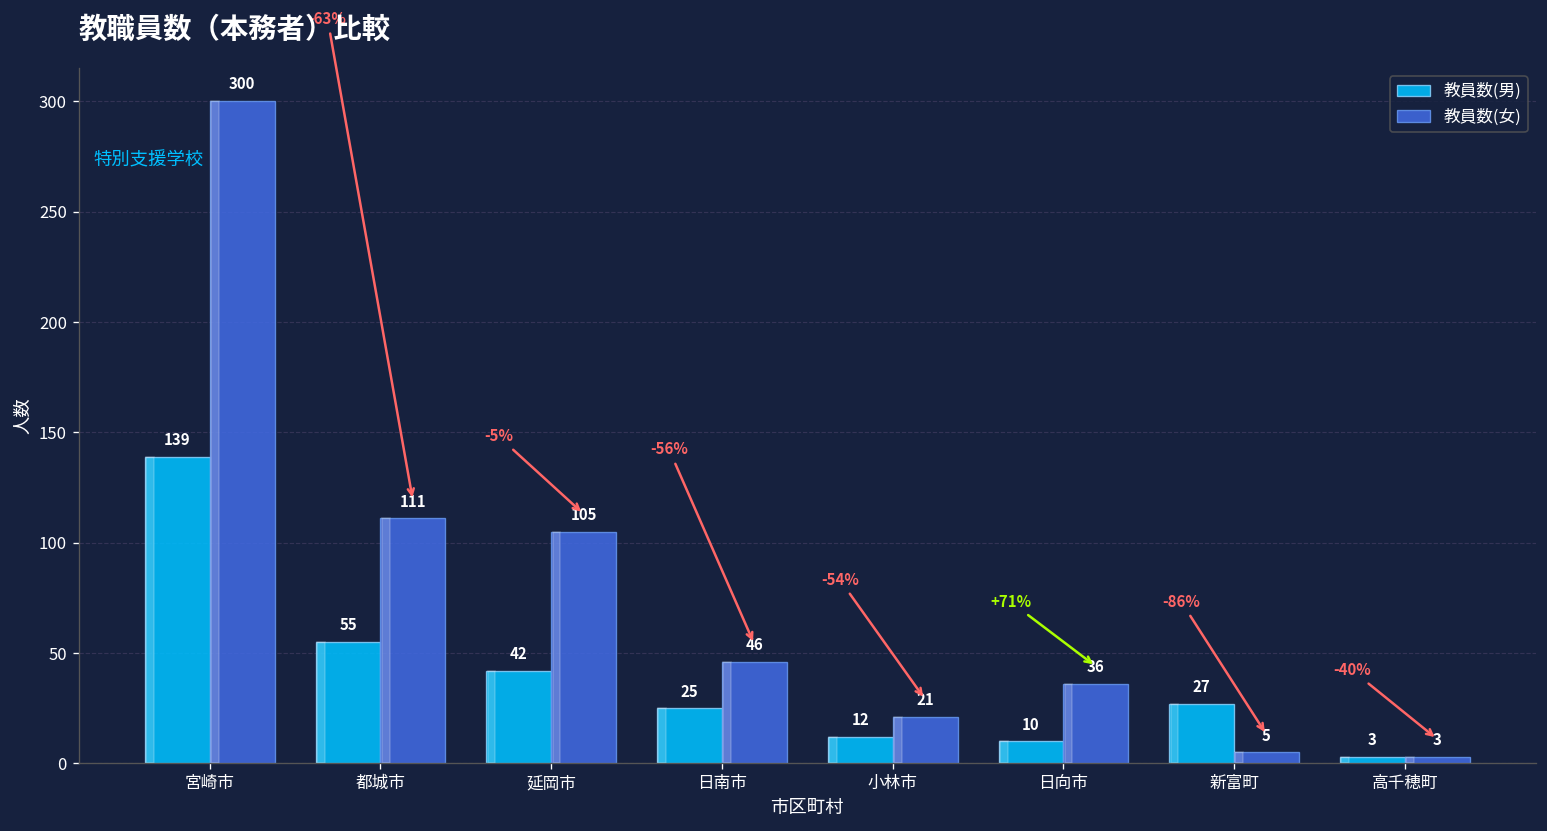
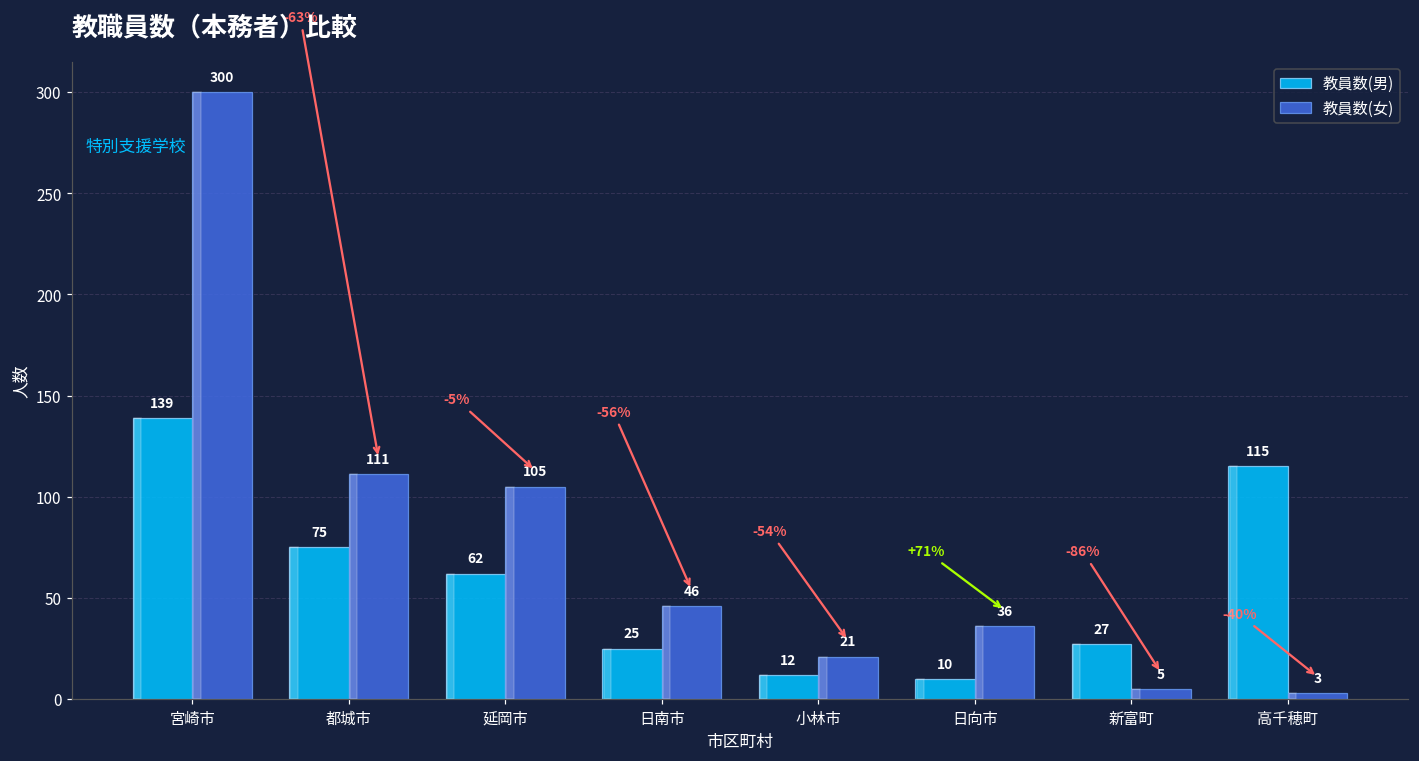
  {
    "教員数(男)": {
      "宮崎市": 139,
-     "都城市": 55,
-     "延岡市": 42,
+     "都城市": 75,
+     "延岡市": 62,
      "日南市": 25,
      "小林市": 12,
      "日向市": 10,
-     "高千穂町": 3
+     "高千穂町": 115
    },
    "教員数(女)": {
      "宮崎市": 300,
      "都城市": 111,
      "延岡市": 105,
      "日南市": 46,
      "小林市": 21,
      "日向市": 36,
      "新富町": 5,
      "高千穂町": 3
    }
  }
